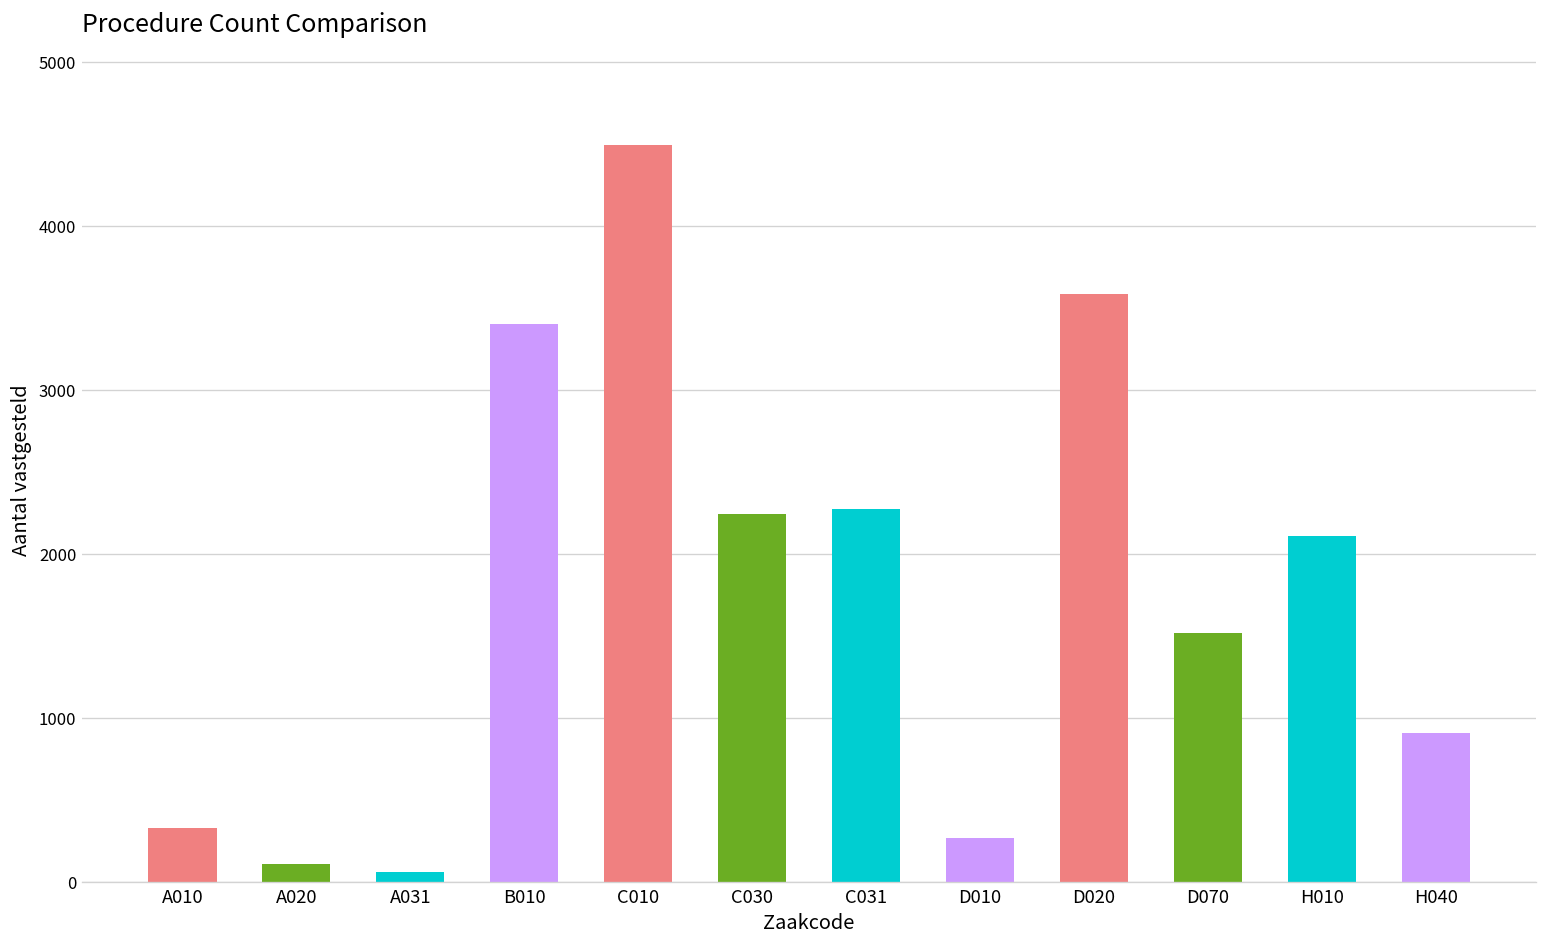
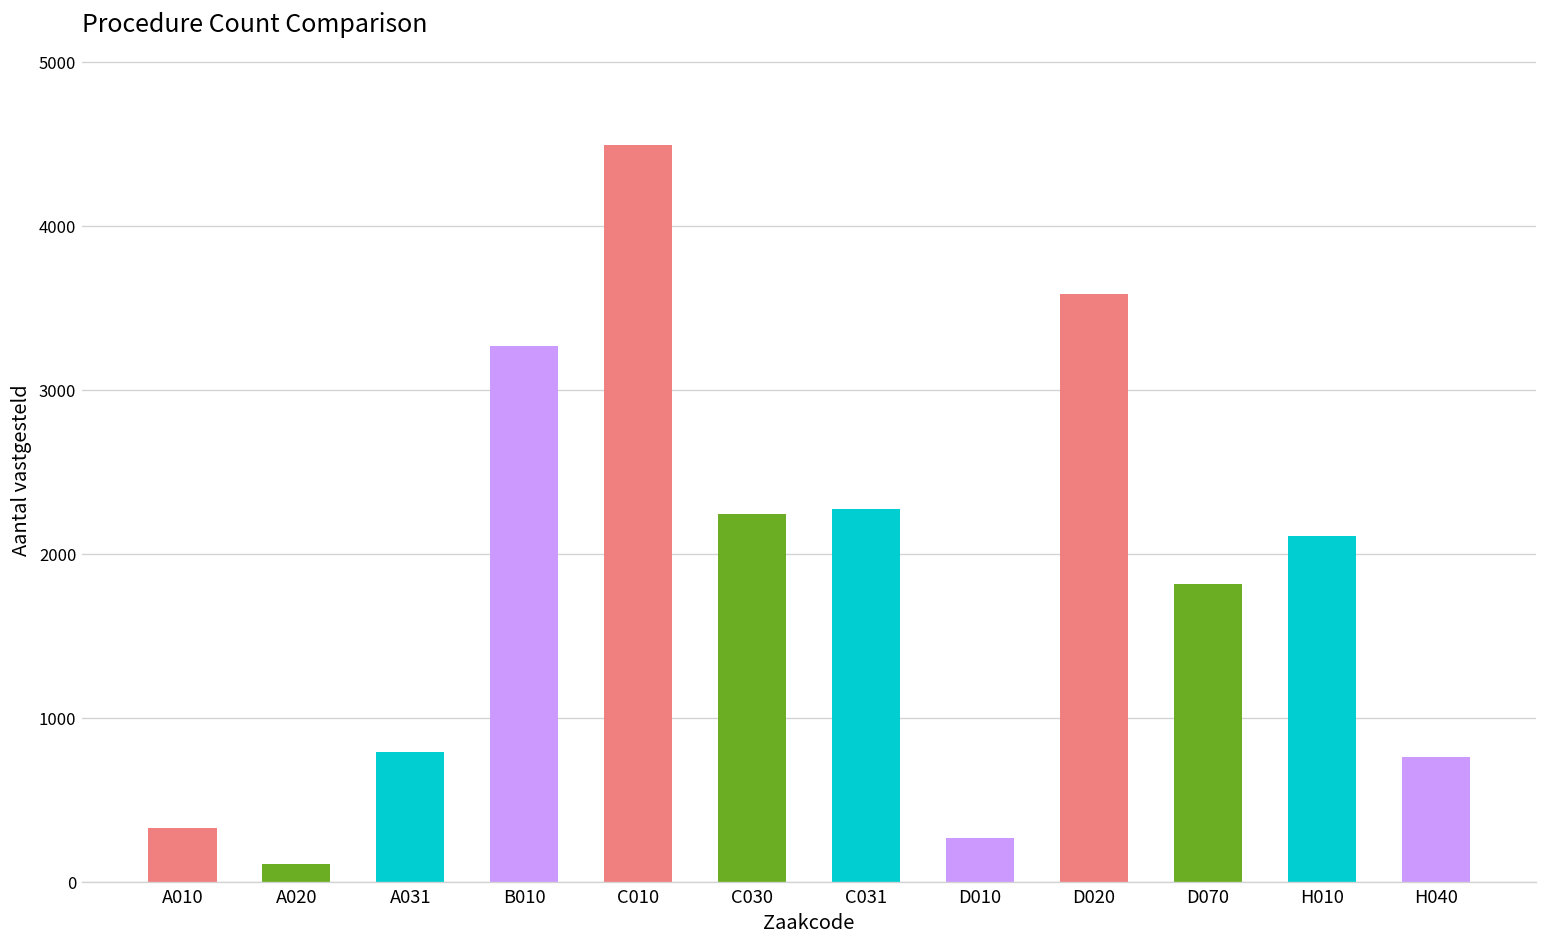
  {
    "A010": 330,
    "A020": 110,
-   "A031": 60,
-   "B010": 3400,
+   "A031": 790,
+   "B010": 3270,
    "C010": 4490,
    "C030": 2240,
    "C031": 2270,
    "D010": 270,
    "D020": 3590,
-   "D070": 1520,
+   "D070": 1820,
    "H010": 2110,
-   "H040": 910
+   "H040": 760
  }
